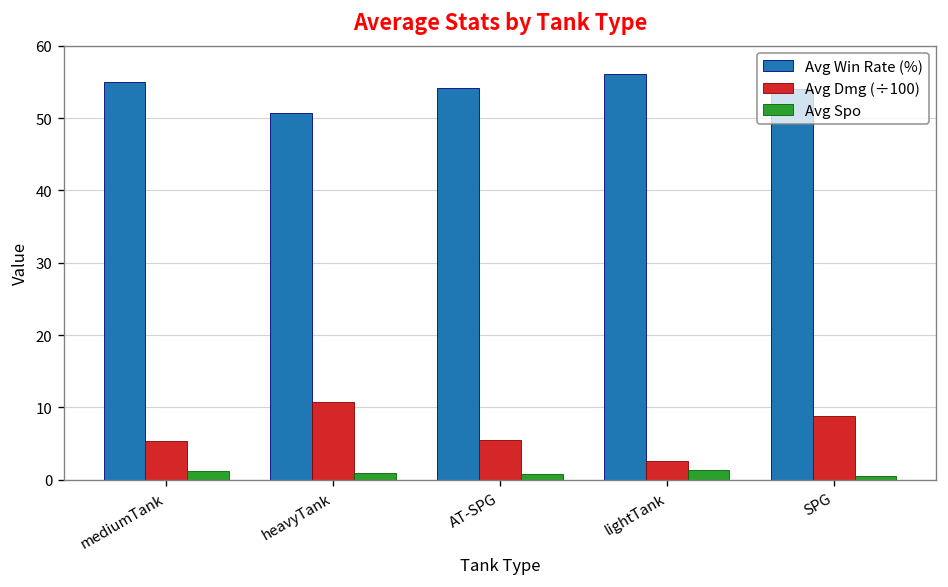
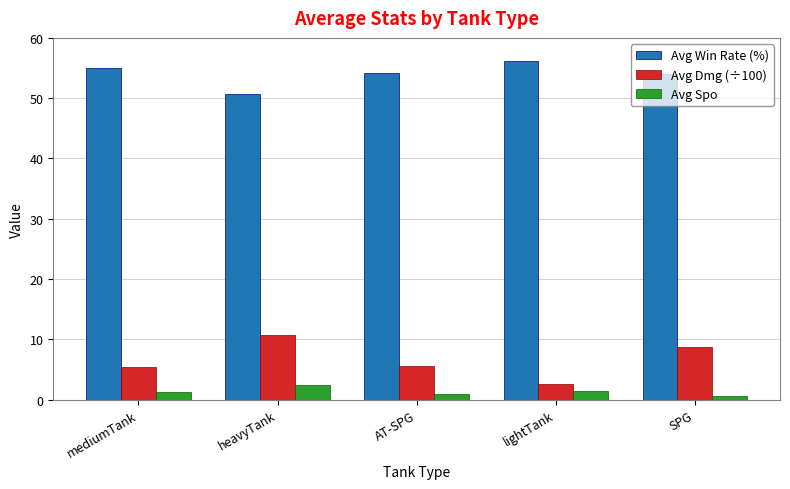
  {
    "Avg Win Rate (%)": {
      "mediumTank": 55,
      "heavyTank": 51,
      "AT-SPG": 54,
      "lightTank": 56
    },
    "Avg Dmg (÷100)": {
      "mediumTank": 5,
      "heavyTank": 11,
      "AT-SPG": 6,
      "lightTank": 3,
      "SPG": 9
    },
    "Avg Spo": {
      "mediumTank": 1,
-     "heavyTank": 1,
+     "heavyTank": 2,
      "AT-SPG": 1,
      "lightTank": 1,
      "SPG": 1
    }
  }
